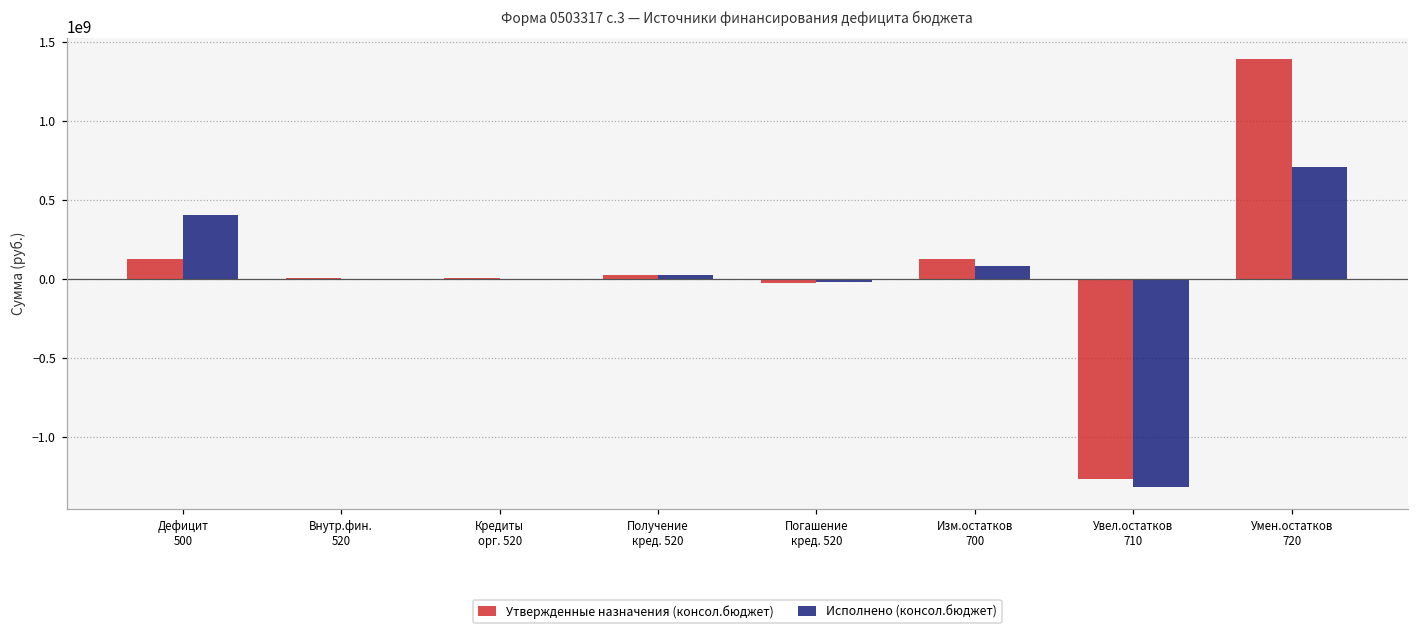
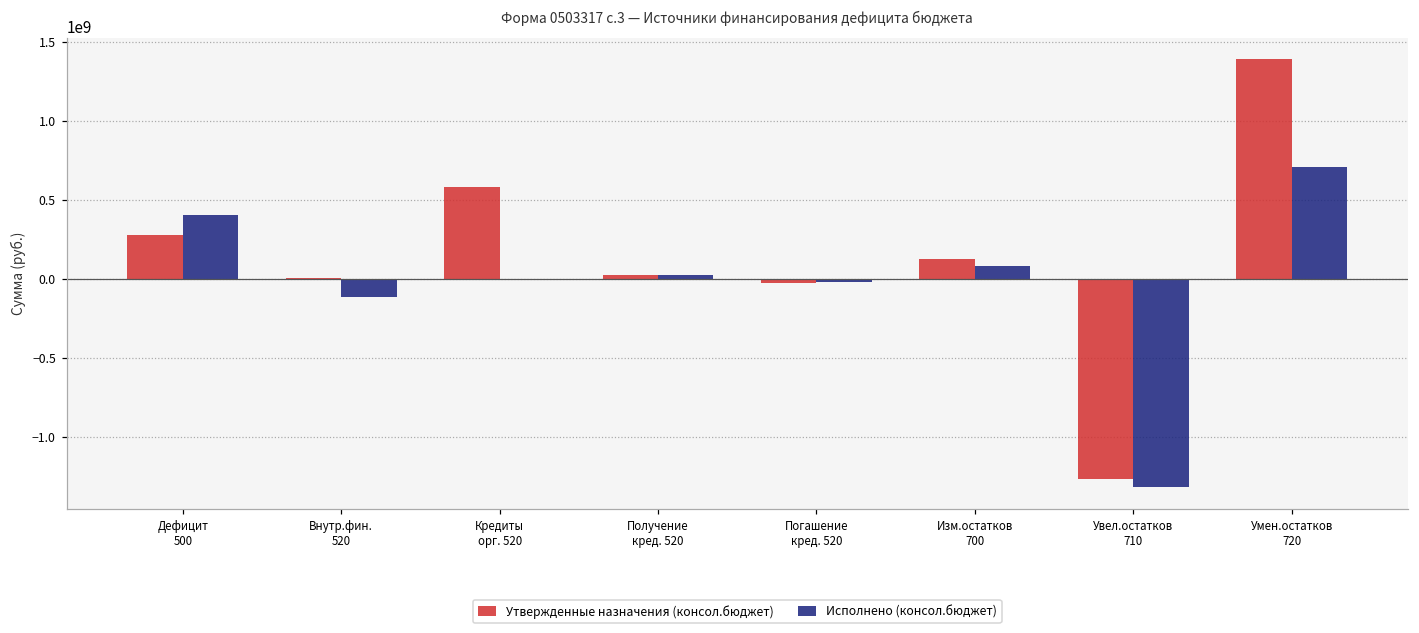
  {
    "Утвержденные назначения (консол.бюджет)": {
-     "Дефицит 500": 130000000,
-     "Кредиты орг. 520": 10000000,
+     "Дефицит 500": 280000000,
+     "Кредиты орг. 520": 580000000,
      "Получение кред. 520": 20000000,
      "Погашение кред. 520": -20000000,
      "Изм.остатков 700": 120000000,
      "Увел.остатков 710": -1270000000,
      "Умен.остатков 720": 1390000000
    },
    "Исполнено (консол.бюджет)": {
      "Дефицит 500": 410000000,
-     "Внутр.фин. 520": 0,
+     "Внутр.фин. 520": -110000000,
      "Кредиты орг. 520": 0,
      "Получение кред. 520": 20000000,
      "Погашение кред. 520": -20000000,
      "Изм.остатков 700": 80000000,
      "Увел.остатков 710": -1320000000,
      "Умен.остатков 720": 710000000
    }
  }
